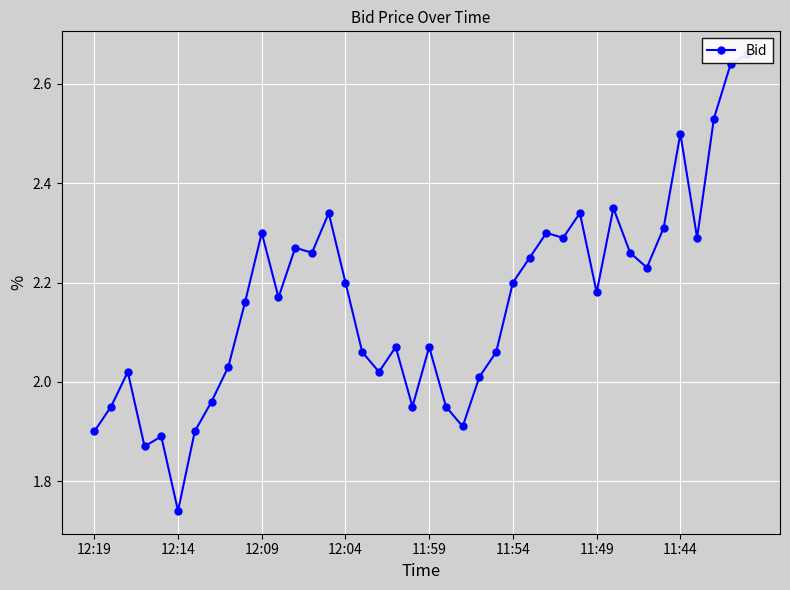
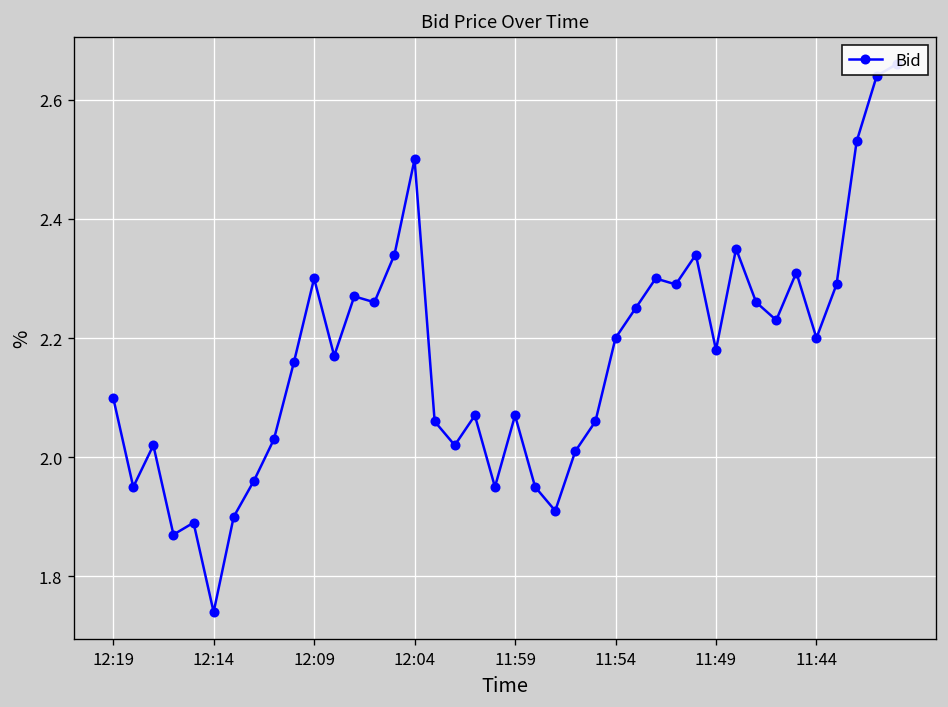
  {
-   "12:19": 1.9,
+   "12:19": 2.1,
    "12:14": 1.74,
    "12:09": 2.3,
-   "12:04": 2.2,
+   "12:04": 2.5,
    "11:59": 2.07,
    "11:54": 2.2,
    "11:49": 2.18,
-   "11:44": 2.5
+   "11:44": 2.2
  }
